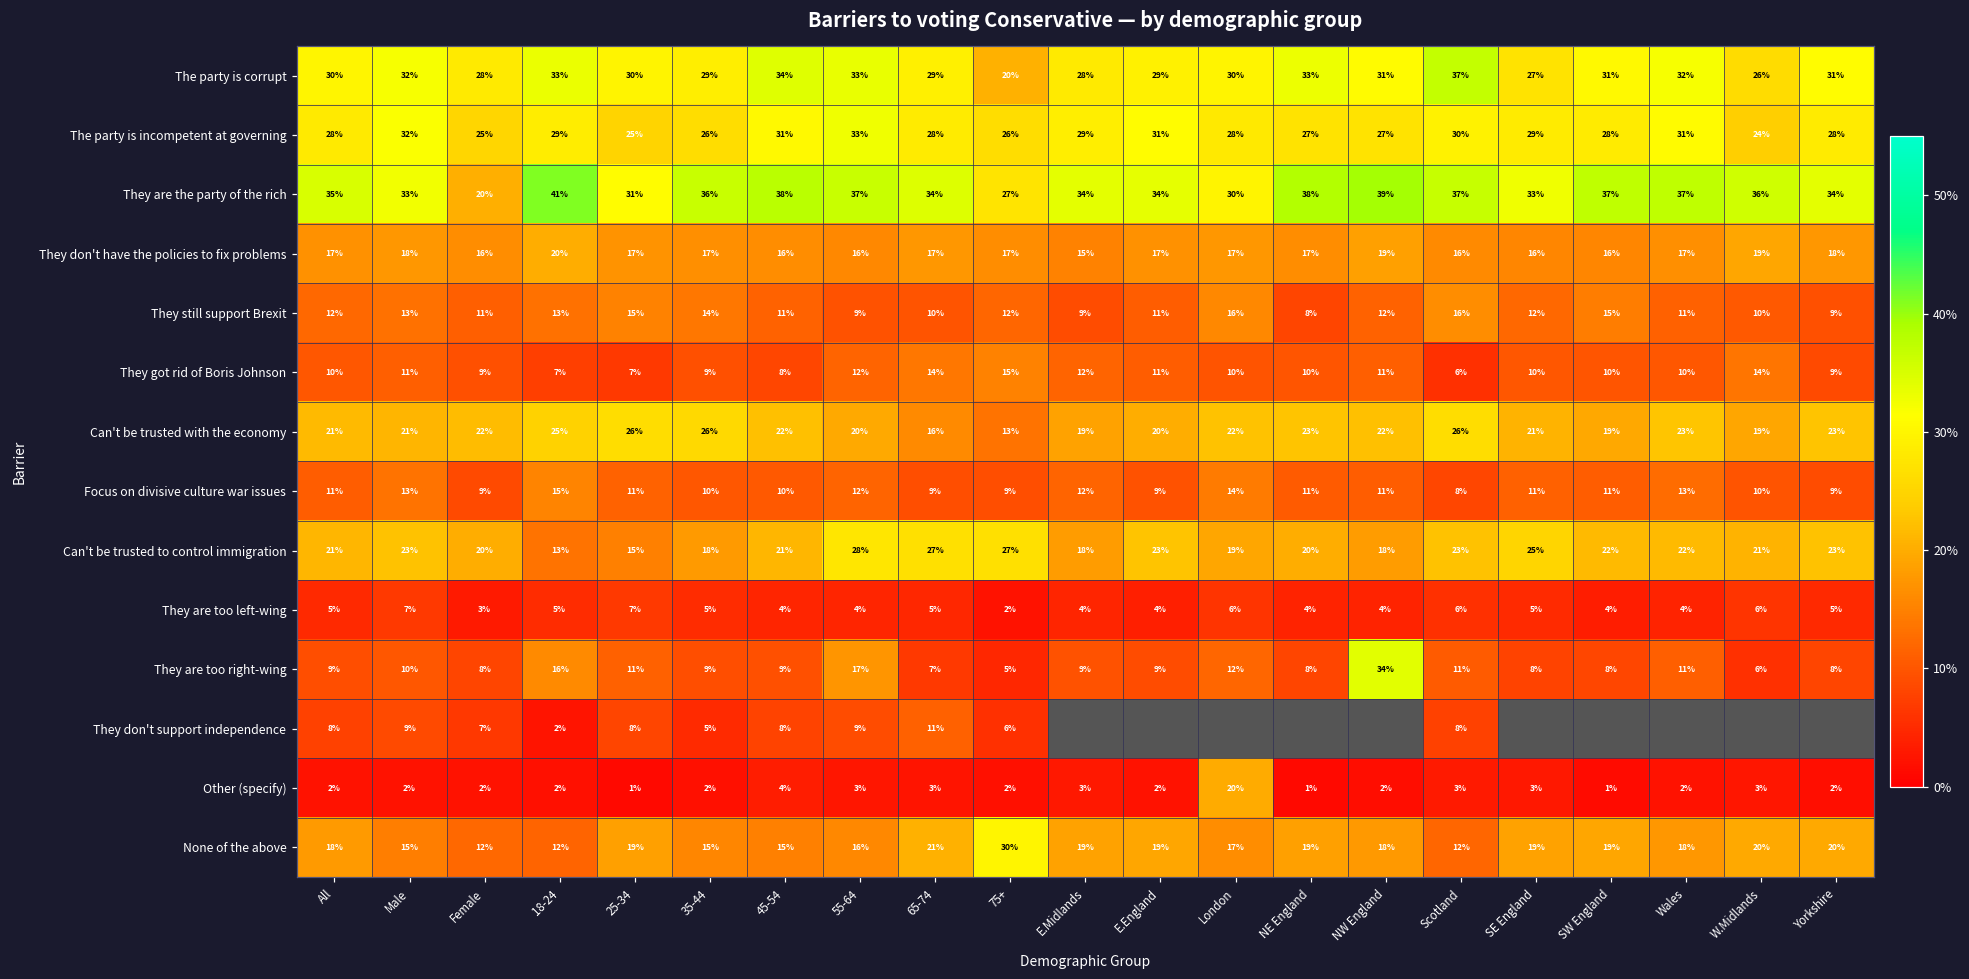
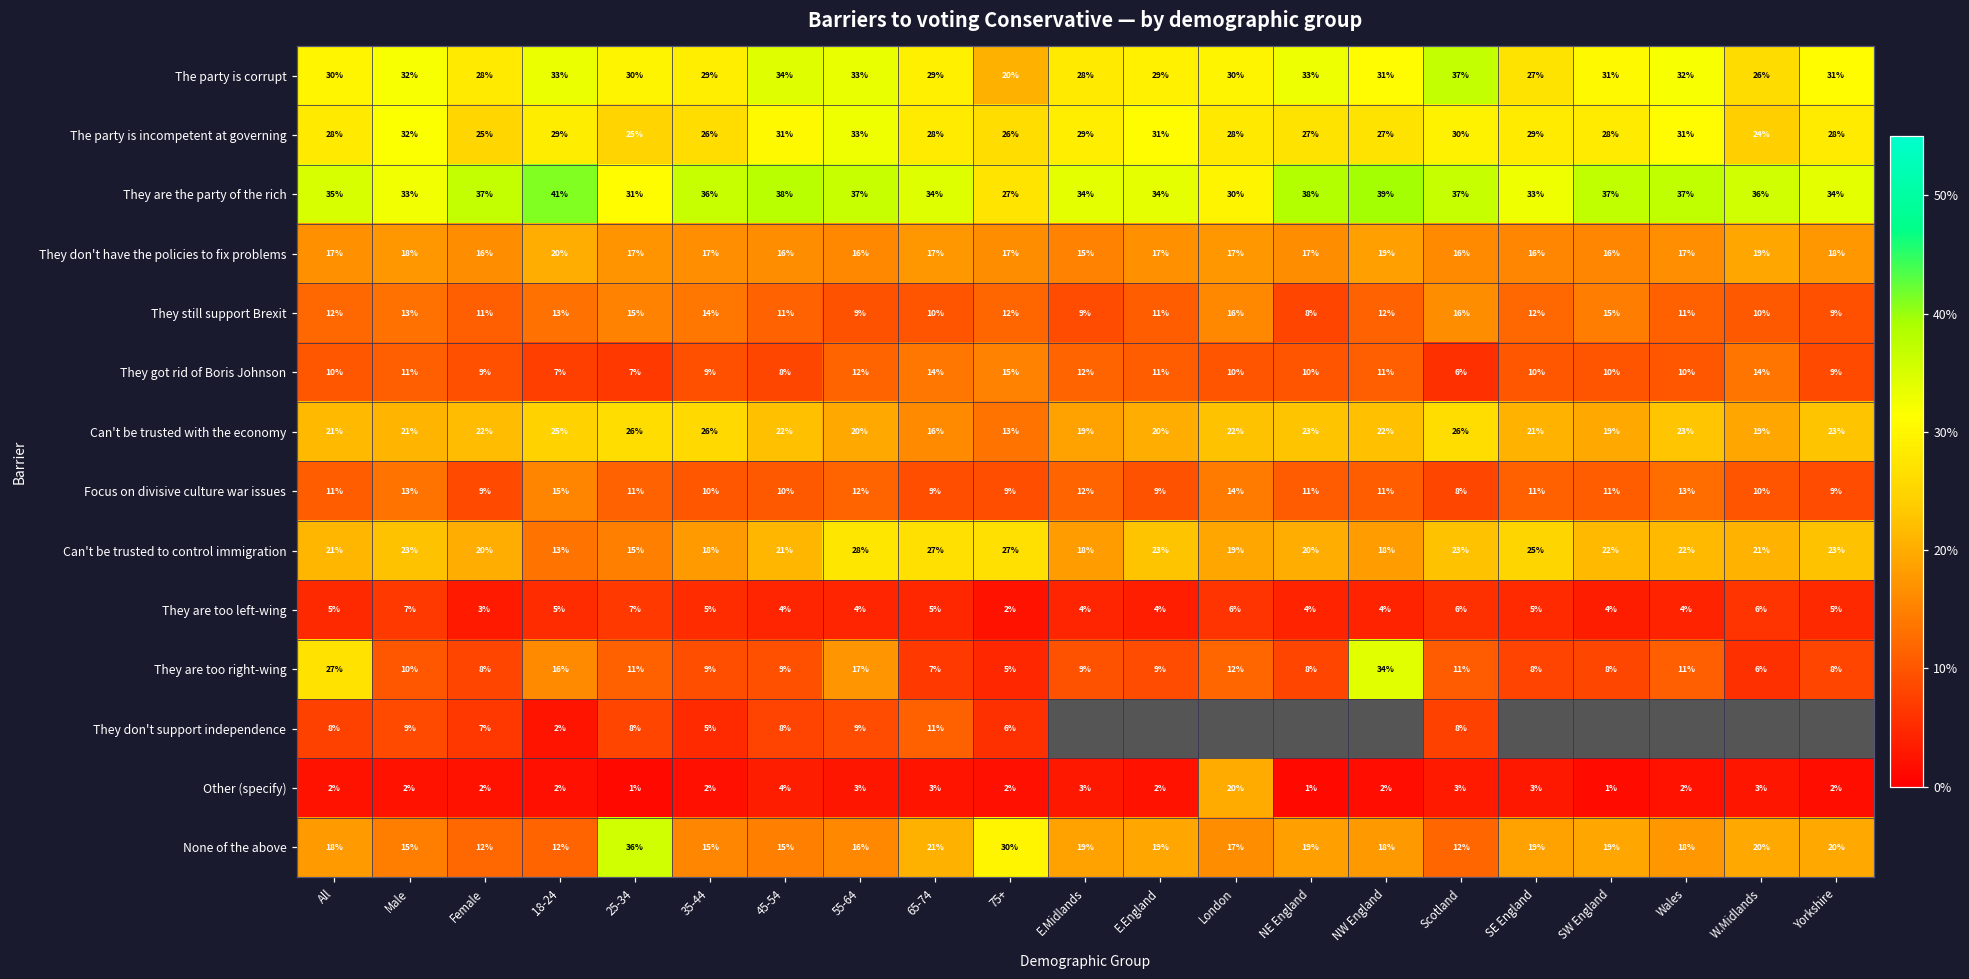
  {
    "They are the party of the rich": {
      "All": "35%",
      "Male": "33%",
-     "Female": "20%",
+     "Female": "37%",
      "18-24": "41%",
      "25-34": "31%",
      "35-44": "36%",
      "45-54": "38%",
      "55-64": "37%",
      "65-74": "34%",
      "75+": "27%",
      "E.Midlands": "34%",
      "E.England": "34%",
      "London": "30%",
      "NE England": "38%",
      "NW England": "39%",
      "Scotland": "37%",
      "SE England": "33%",
      "SW England": "37%",
      "Wales": "37%",
      "W.Midlands": "36%",
      "Yorkshire": "34%"
    },
    "They are too right-wing": {
-     "All": "9%",
+     "All": "27%",
      "Male": "10%",
      "Female": "8%",
      "18-24": "16%",
      "25-34": "11%",
      "35-44": "9%",
      "45-54": "9%",
      "55-64": "17%",
      "65-74": "7%",
      "75+": "5%",
      "E.Midlands": "9%",
      "E.England": "9%",
      "London": "12%",
      "NE England": "8%",
      "NW England": "34%",
      "Scotland": "11%",
      "SE England": "8%",
      "SW England": "8%",
      "Wales": "11%",
      "W.Midlands": "6%",
      "Yorkshire": "8%"
    },
    "None of the above": {
      "All": "18%",
      "Male": "15%",
      "Female": "12%",
      "18-24": "12%",
-     "25-34": "19%",
+     "25-34": "36%",
      "35-44": "15%",
      "45-54": "15%",
      "55-64": "16%",
      "65-74": "21%",
      "75+": "30%",
      "E.Midlands": "19%",
      "E.England": "19%",
      "London": "17%",
      "NE England": "19%",
      "NW England": "18%",
      "Scotland": "12%",
      "SE England": "19%",
      "SW England": "19%",
      "Wales": "18%",
      "W.Midlands": "20%",
      "Yorkshire": "20%"
    }
  }
